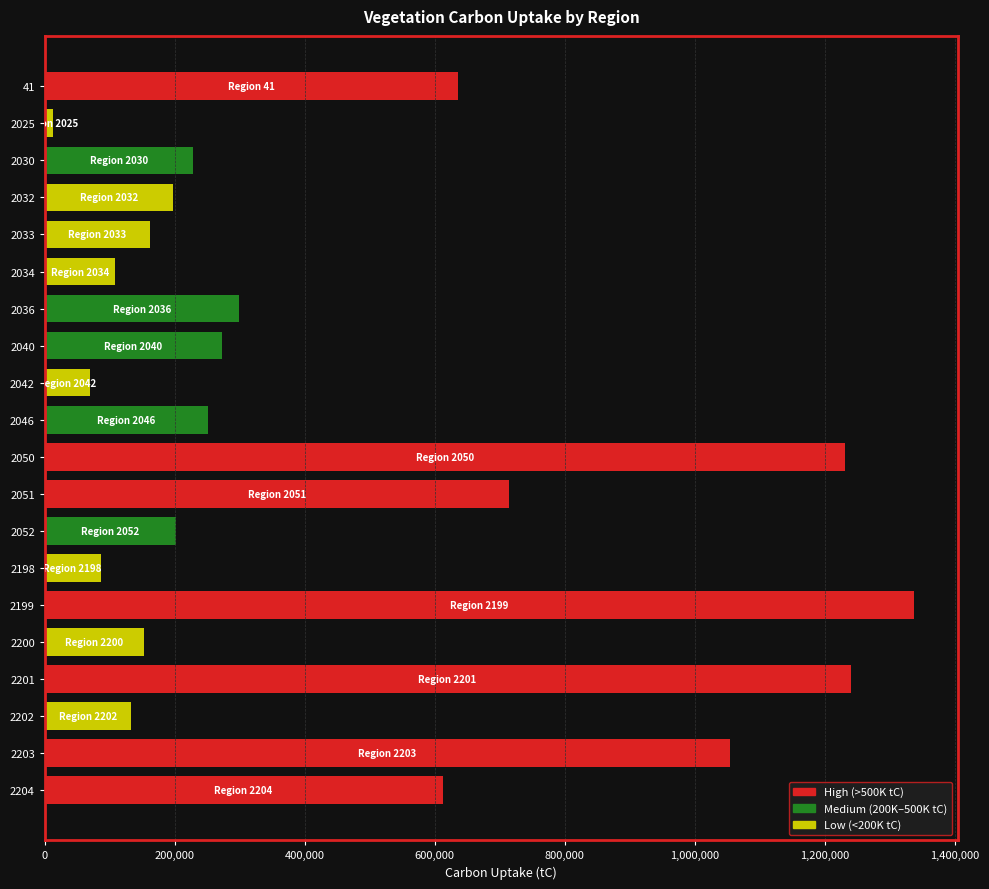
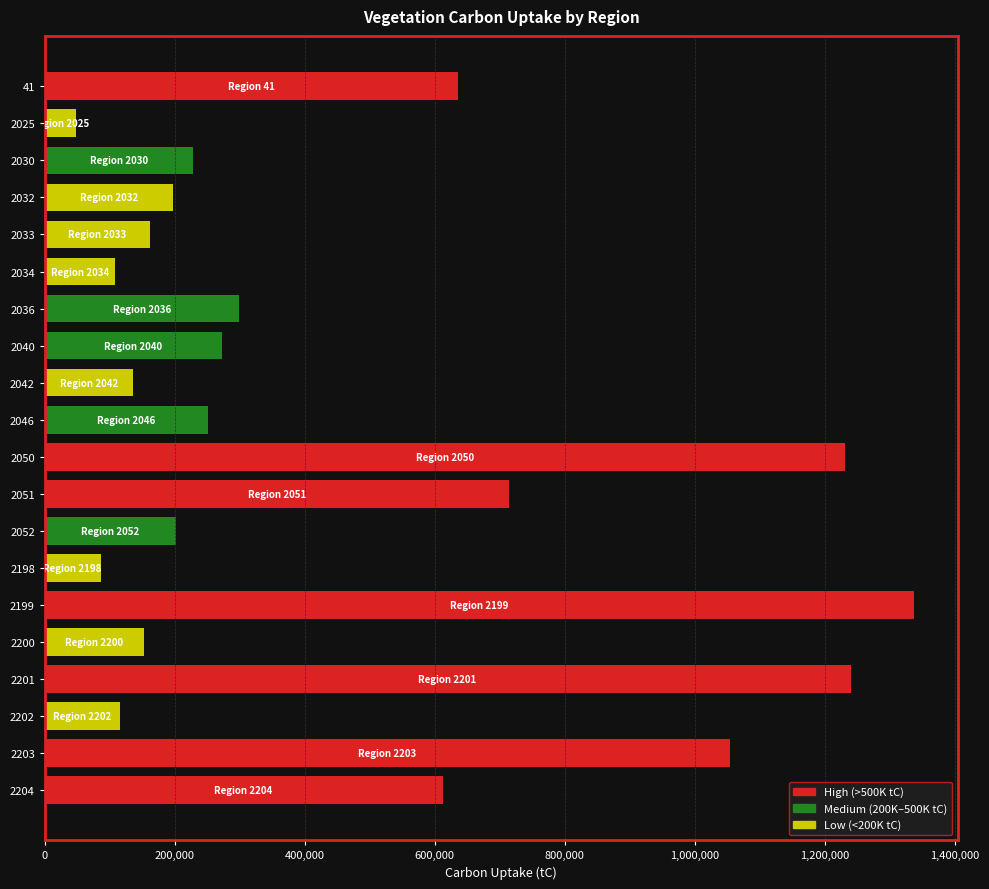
  {
-   "2025": "10,000",
-   "2042": "70,000",
-   "2202": "130,000"
+   "2025": "50,000",
+   "2042": "140,000",
+   "2202": "120,000"
  }
